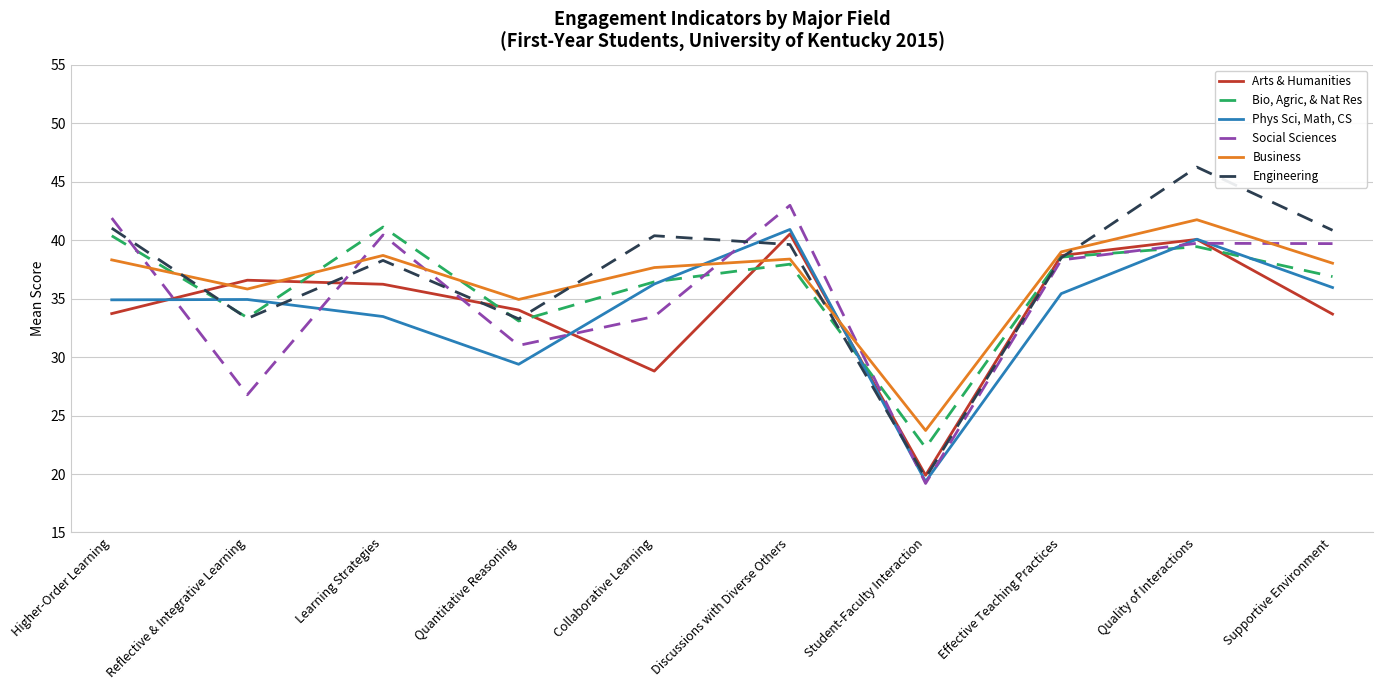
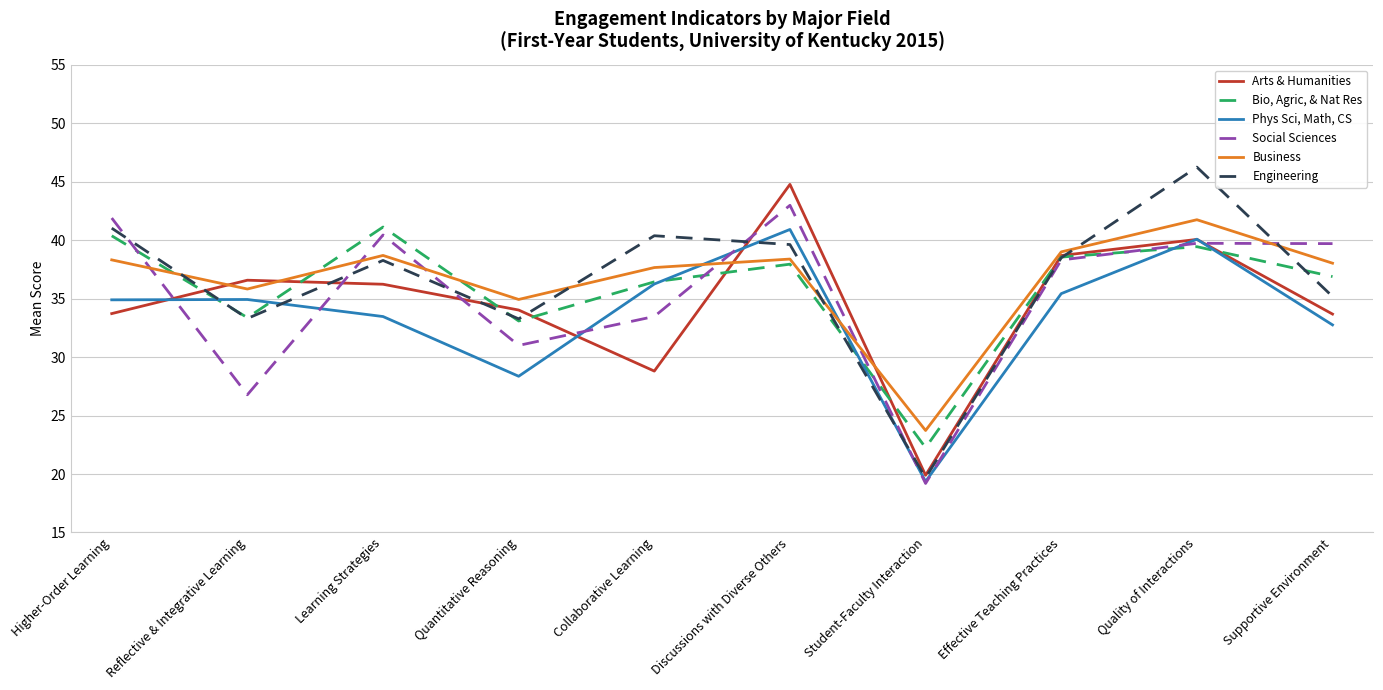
  {
    "Arts & Humanities": {
      "Higher-Order Learning": 33.7,
      "Reflective & Integrative Learning": 36.6,
      "Learning Strategies": 36.2,
      "Quantitative Reasoning": 34.0,
      "Collaborative Learning": 28.8,
-     "Discussions with Diverse Others": 40.5,
+     "Discussions with Diverse Others": 44.8,
      "Supportive Environment": 33.7
    },
    "Bio, Agric, & Nat Res": {
      "Higher-Order Learning": 40.4,
      "Learning Strategies": 41.1,
      "Discussions with Diverse Others": 37.9,
      "Student-Faculty Interaction": 22.3,
      "Quality of Interactions": 39.4,
      "Supportive Environment": 36.9
    },
    "Phys Sci, Math, CS": {
      "Higher-Order Learning": 34.9,
      "Reflective & Integrative Learning": 34.9,
      "Learning Strategies": 33.5,
-     "Quantitative Reasoning": 29.4,
+     "Quantitative Reasoning": 28.4,
      "Discussions with Diverse Others": 40.9,
      "Effective Teaching Practices": 35.4,
-     "Supportive Environment": 36.0
+     "Supportive Environment": 32.8
    },
    "Social Sciences": {
      "Higher-Order Learning": 41.9,
      "Reflective & Integrative Learning": 26.8,
      "Learning Strategies": 40.4,
      "Quantitative Reasoning": 31.0,
      "Collaborative Learning": 33.5,
      "Discussions with Diverse Others": 43.0,
      "Quality of Interactions": 39.7,
      "Supportive Environment": 39.7
    },
    "Business": {
      "Higher-Order Learning": 38.3,
      "Reflective & Integrative Learning": 35.8,
      "Learning Strategies": 38.7,
      "Quantitative Reasoning": 34.9,
      "Collaborative Learning": 37.7,
      "Discussions with Diverse Others": 38.4,
      "Student-Faculty Interaction": 23.7,
      "Effective Teaching Practices": 39.0,
      "Quality of Interactions": 41.8,
      "Supportive Environment": 38.0
    },
    "Engineering": {
      "Higher-Order Learning": 41.0,
      "Learning Strategies": 38.3,
      "Collaborative Learning": 40.4,
      "Discussions with Diverse Others": 39.6,
      "Quality of Interactions": 46.3,
-     "Supportive Environment": 40.8
+     "Supportive Environment": 35.2
    }
  }
